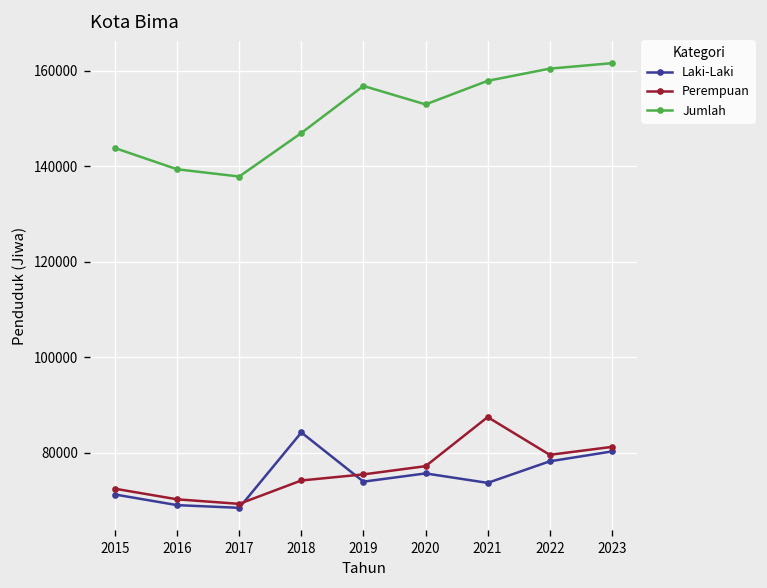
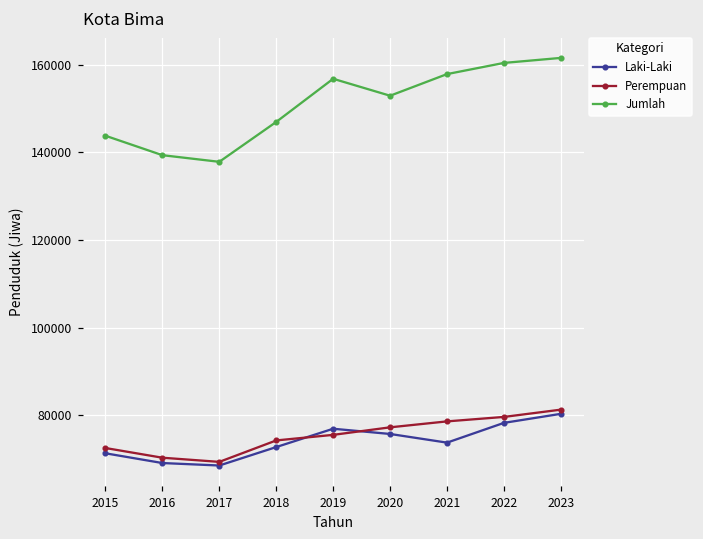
  {
    "Laki-Laki": {
      "2015": 71000,
      "2016": 69000,
      "2017": 69000,
-     "2018": 84000,
-     "2019": 74000,
+     "2018": 73000,
+     "2019": 77000,
      "2020": 76000,
      "2021": 74000,
      "2022": 78000,
      "2023": 80000
    },
    "Perempuan": {
      "2015": 73000,
      "2016": 70000,
      "2017": 69000,
      "2018": 74000,
      "2019": 76000,
      "2020": 77000,
-     "2021": 88000,
+     "2021": 79000,
      "2022": 80000,
      "2023": 81000
    },
    "Jumlah": {
      "2015": 144000,
      "2016": 139000,
      "2017": 138000,
      "2018": 147000,
      "2019": 157000,
      "2020": 153000,
      "2021": 158000,
      "2022": 160000,
      "2023": 162000
    }
  }
